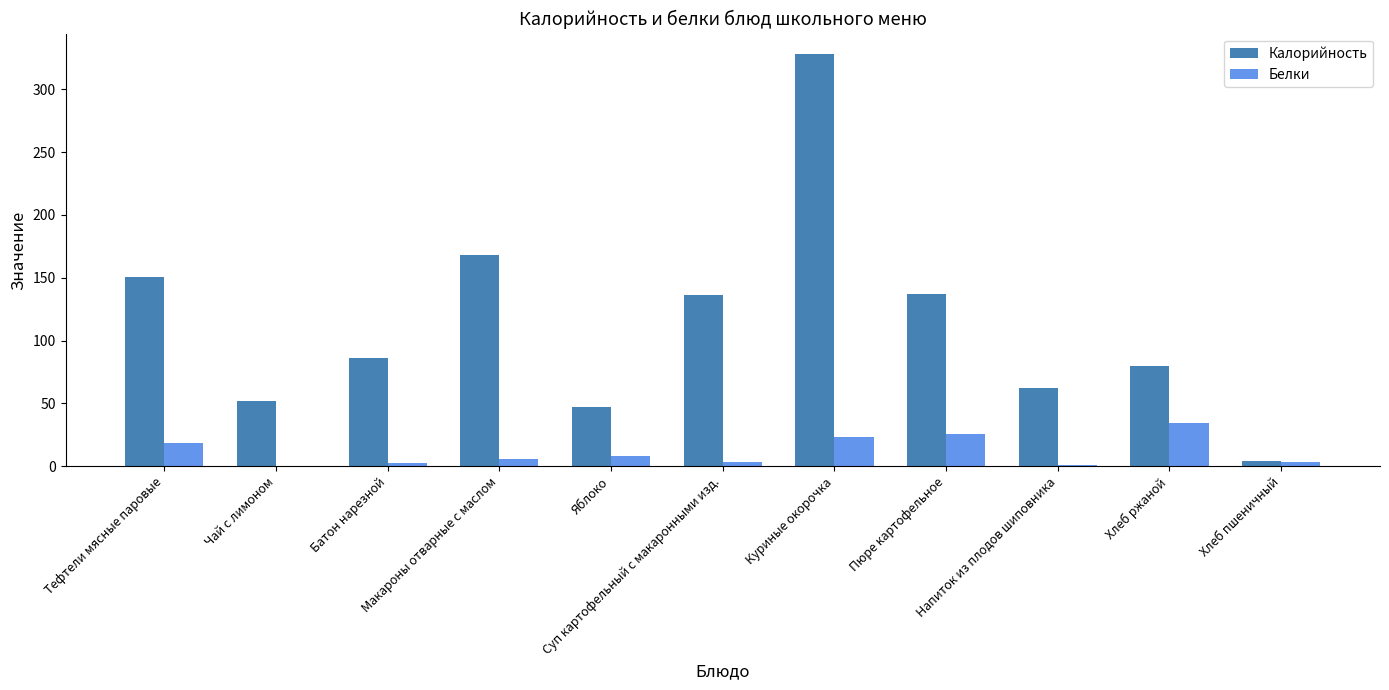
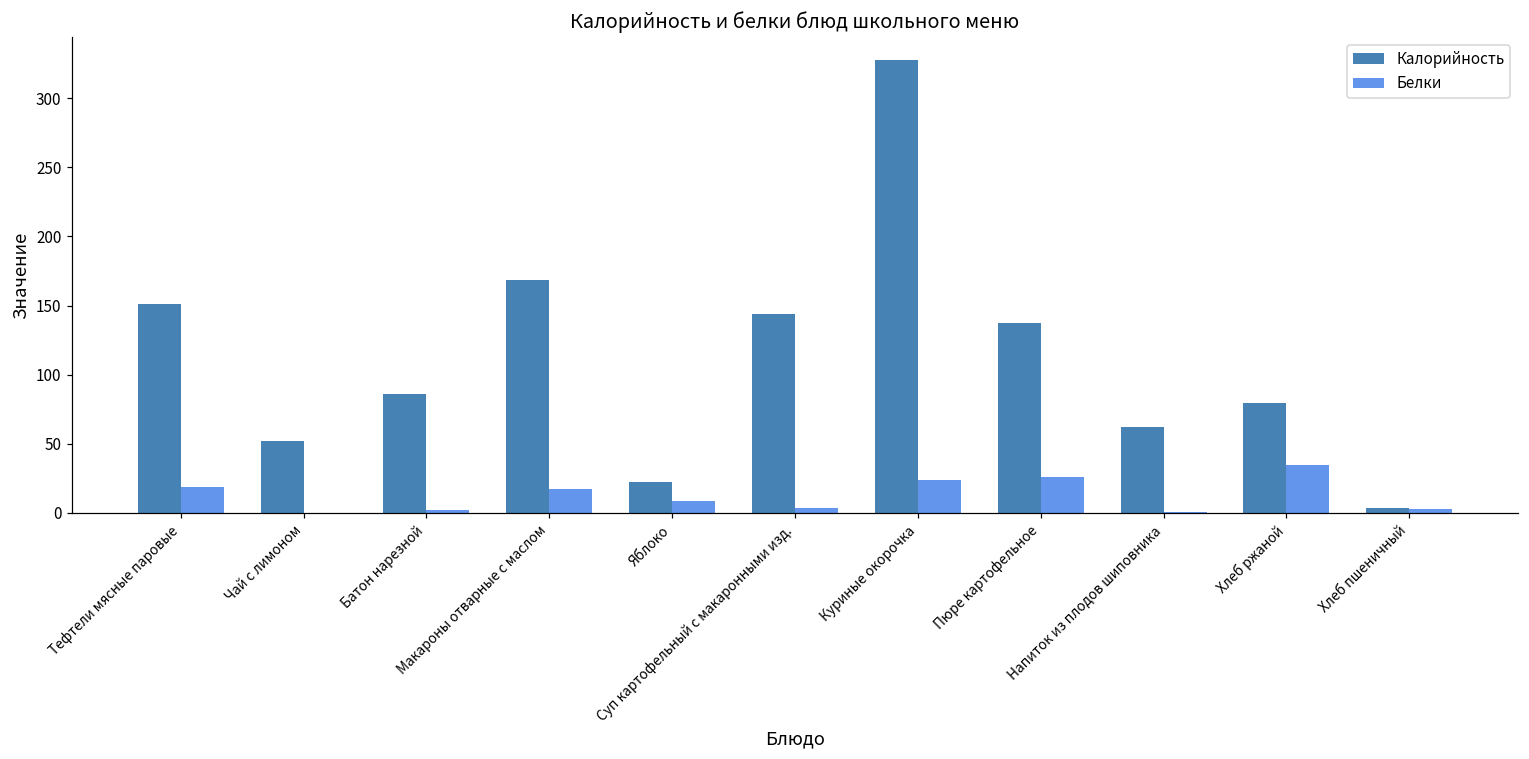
  {
    "Калорийность": {
      "Тефтели мясные паровые": 151,
      "Чай с лимоном": 52,
      "Батон нарезной": 86,
      "Макароны отварные с маслом": 168,
-     "Яблоко": 47,
-     "Суп картофельный с макаронными изд.": 136,
+     "Яблоко": 22,
+     "Суп картофельный с макаронными изд.": 144,
      "Куриные окорочка": 328,
      "Пюре картофельное": 137,
      "Напиток из плодов шиповника": 62,
      "Хлеб ржаной": 80,
      "Хлеб пшеничный": 4
    },
    "Белки": {
      "Тефтели мясные паровые": 18,
      "Батон нарезной": 2,
-     "Макароны отварные с маслом": 6,
+     "Макароны отварные с маслом": 17,
      "Яблоко": 9,
      "Суп картофельный с макаронными изд.": 3,
      "Куриные окорочка": 23,
      "Пюре картофельное": 26,
      "Хлеб ржаной": 34,
      "Хлеб пшеничный": 3
    }
  }
